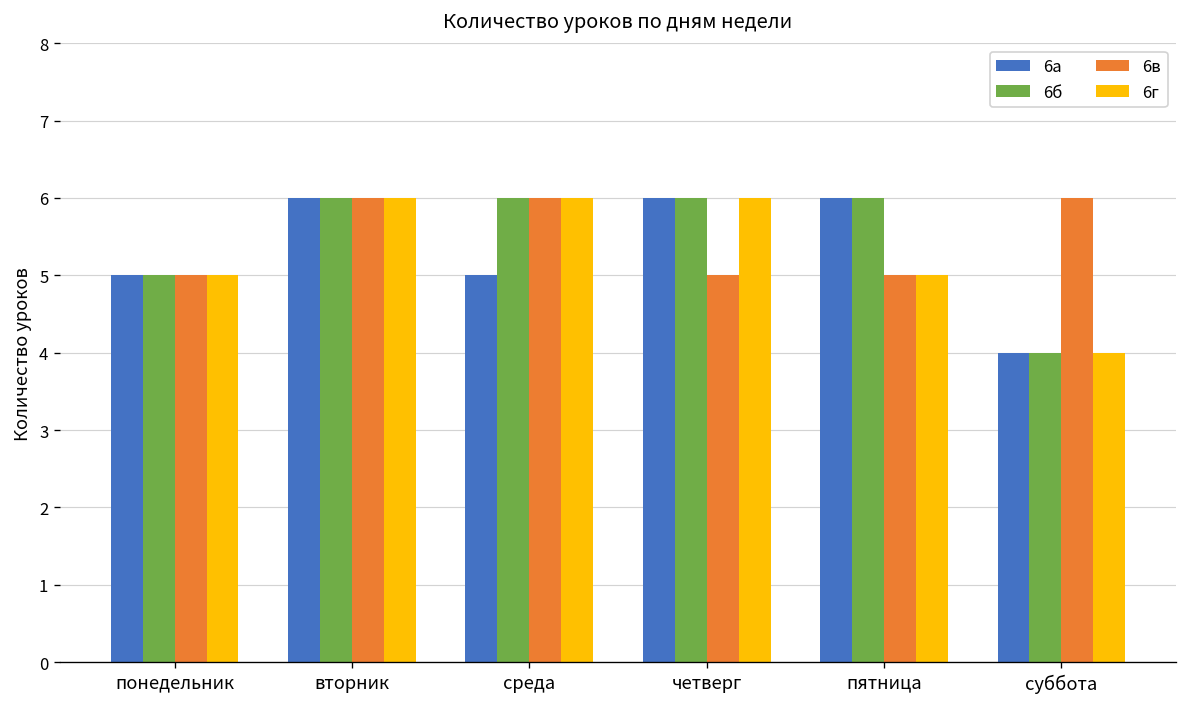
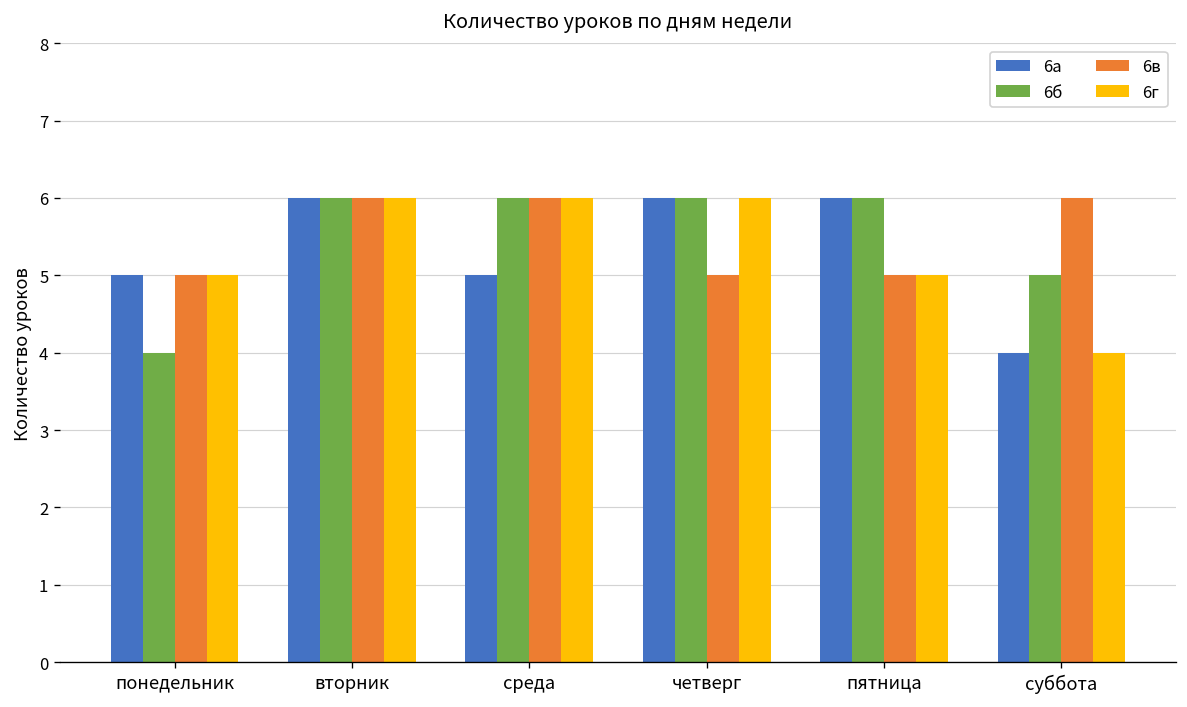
  {
    "6а": {
      "понедельник": 5,
      "вторник": 6,
      "среда": 5,
      "четверг": 6,
      "пятница": 6,
      "суббота": 4
    },
    "6б": {
-     "понедельник": 5,
+     "понедельник": 4,
      "вторник": 6,
      "среда": 6,
      "четверг": 6,
      "пятница": 6,
-     "суббота": 4
+     "суббота": 5
    },
    "6в": {
      "понедельник": 5,
      "вторник": 6,
      "среда": 6,
      "четверг": 5,
      "пятница": 5,
      "суббота": 6
    },
    "6г": {
      "понедельник": 5,
      "вторник": 6,
      "среда": 6,
      "четверг": 6,
      "пятница": 5,
      "суббота": 4
    }
  }
